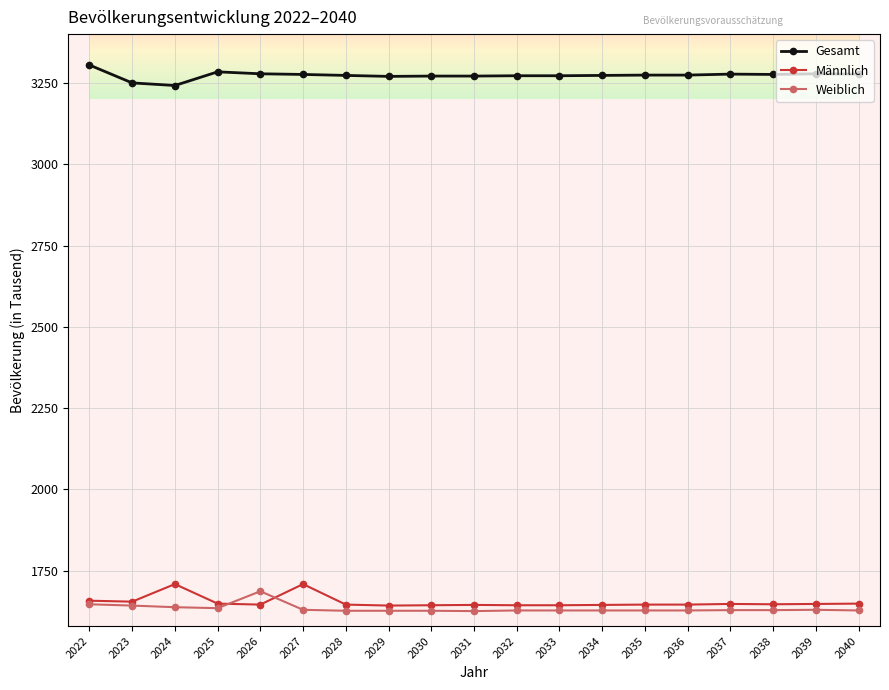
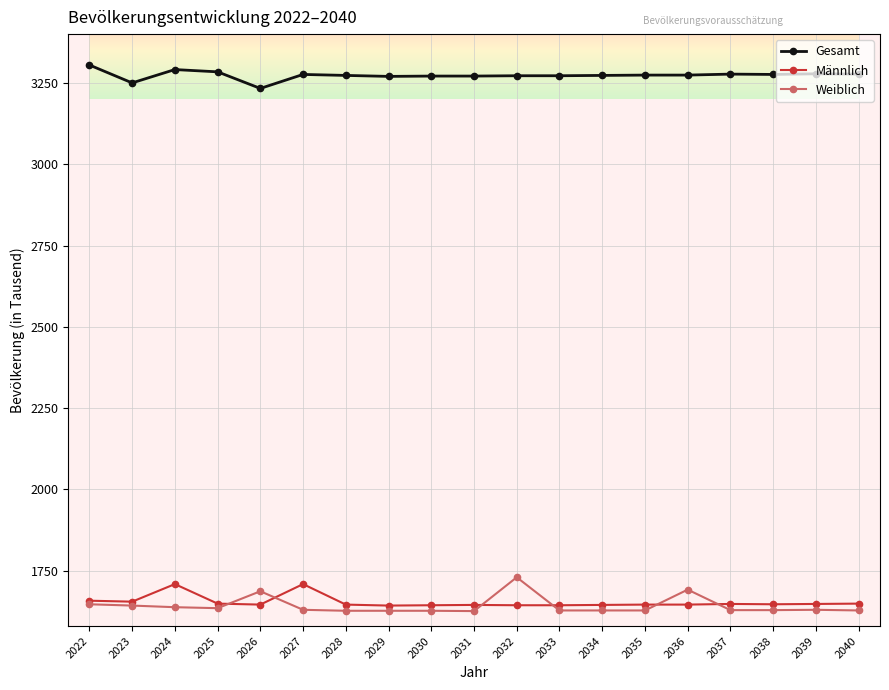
  {
    "Gesamt": {
      "2022": 3310,
      "2023": 3250,
-     "2024": 3240,
+     "2024": 3290,
      "2025": 3280,
-     "2026": 3280,
+     "2026": 3230,
      "2027": 3280,
      "2028": 3270,
      "2029": 3270,
      "2030": 3270,
      "2031": 3270,
      "2032": 3270,
      "2033": 3270,
      "2034": 3270,
      "2035": 3270,
      "2036": 3270,
      "2037": 3280,
      "2038": 3280
    },
    "Männlich": {
      "2022": 1660,
      "2023": 1660,
      "2024": 1710,
      "2025": 1650,
      "2026": 1650,
      "2027": 1710,
      "2028": 1650,
      "2029": 1640,
      "2030": 1640,
      "2031": 1650,
      "2032": 1640,
      "2033": 1640,
      "2034": 1650,
      "2035": 1650,
      "2036": 1650,
      "2037": 1650,
      "2038": 1650,
      "2039": 1650,
      "2040": 1650
    },
    "Weiblich": {
      "2022": 1650,
      "2023": 1640,
      "2024": 1640,
      "2025": 1640,
      "2026": 1690,
      "2027": 1630,
      "2028": 1630,
      "2029": 1630,
      "2030": 1630,
      "2031": 1630,
-     "2032": 1630,
+     "2032": 1730,
      "2033": 1630,
      "2034": 1630,
      "2035": 1630,
-     "2036": 1630,
+     "2036": 1690,
      "2037": 1630,
      "2038": 1630,
      "2039": 1630,
      "2040": 1630
    }
  }
